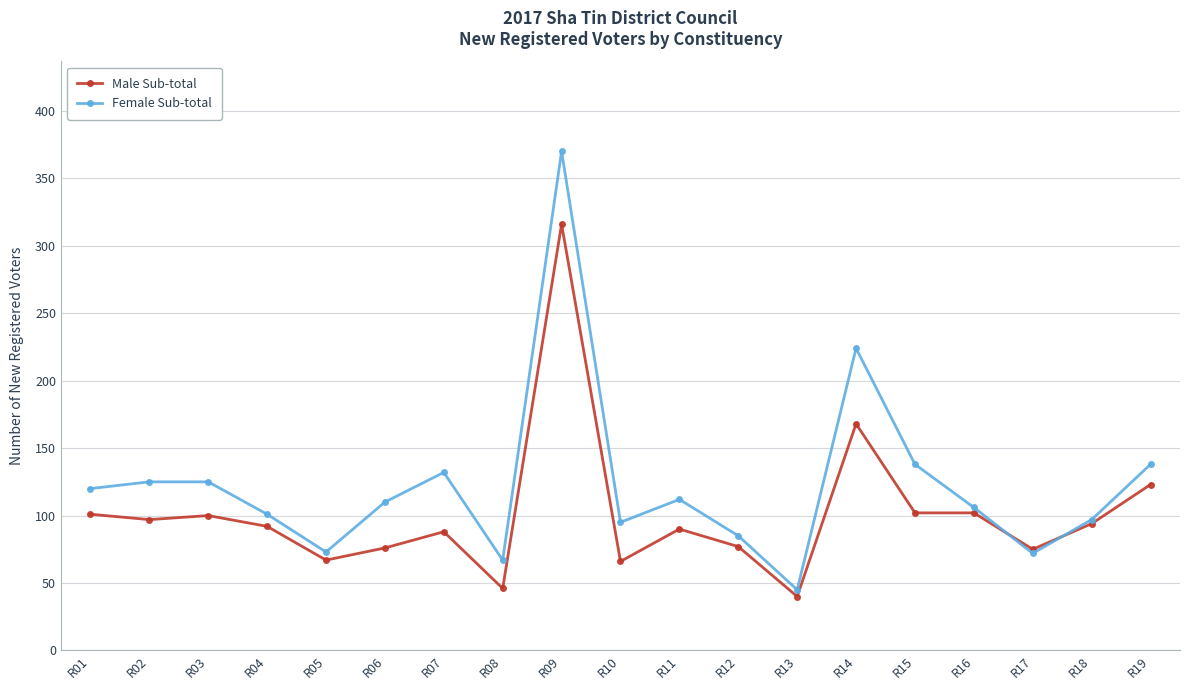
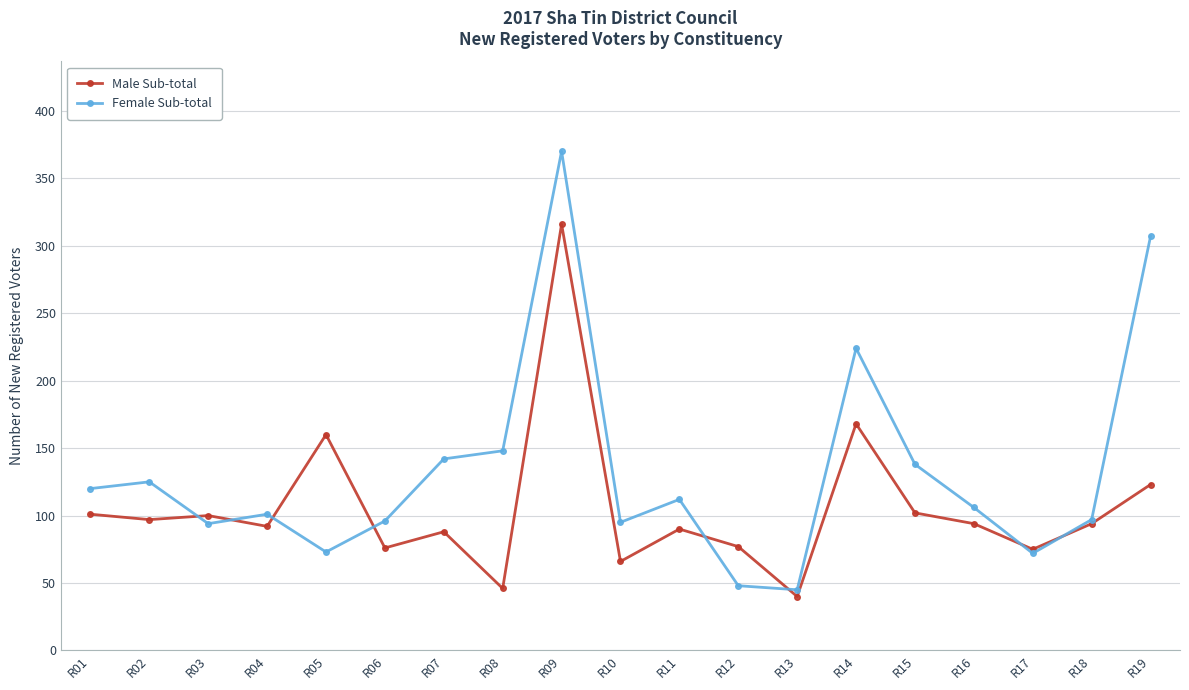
  {
    "Male Sub-total": {
      "R01": 101,
      "R02": 97,
      "R03": 100,
      "R04": 92,
-     "R05": 67,
+     "R05": 160,
      "R06": 76,
      "R07": 88,
      "R08": 46,
      "R09": 316,
      "R10": 66,
      "R11": 90,
      "R12": 77,
      "R13": 40,
      "R14": 168,
      "R15": 102,
-     "R16": 102,
+     "R16": 94,
      "R17": 75,
      "R18": 94,
      "R19": 123
    },
    "Female Sub-total": {
      "R01": 120,
      "R02": 125,
-     "R03": 125,
+     "R03": 94,
      "R04": 101,
      "R05": 73,
-     "R06": 110,
-     "R07": 132,
-     "R08": 67,
+     "R06": 96,
+     "R07": 142,
+     "R08": 148,
      "R09": 370,
      "R10": 95,
      "R11": 112,
-     "R12": 85,
+     "R12": 48,
      "R13": 45,
      "R14": 224,
      "R15": 138,
      "R16": 106,
      "R17": 72,
      "R18": 97,
-     "R19": 138
+     "R19": 307
    }
  }
